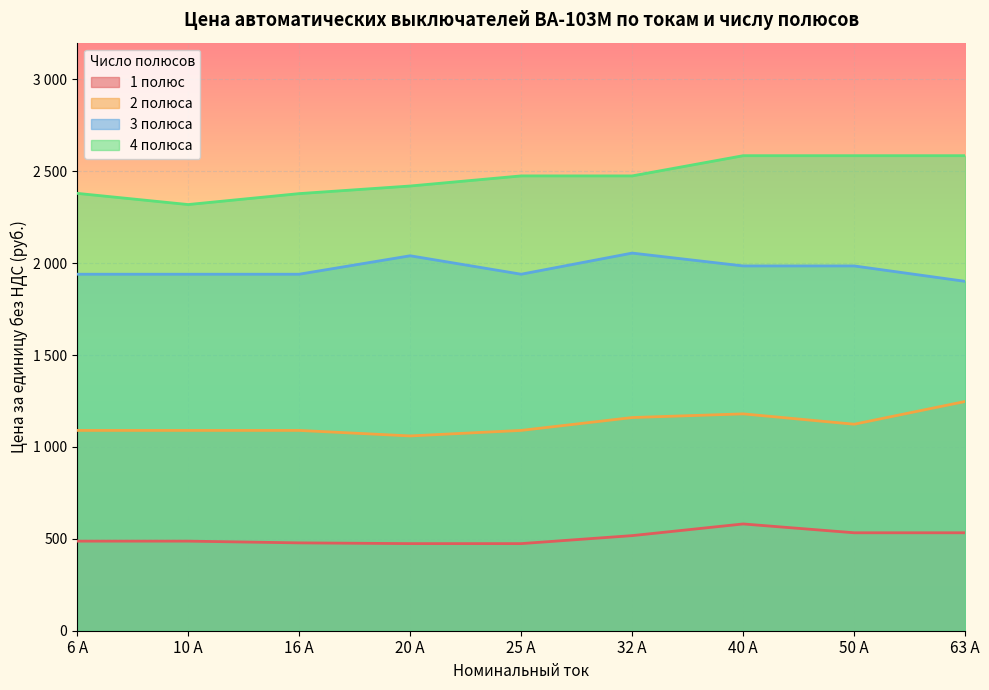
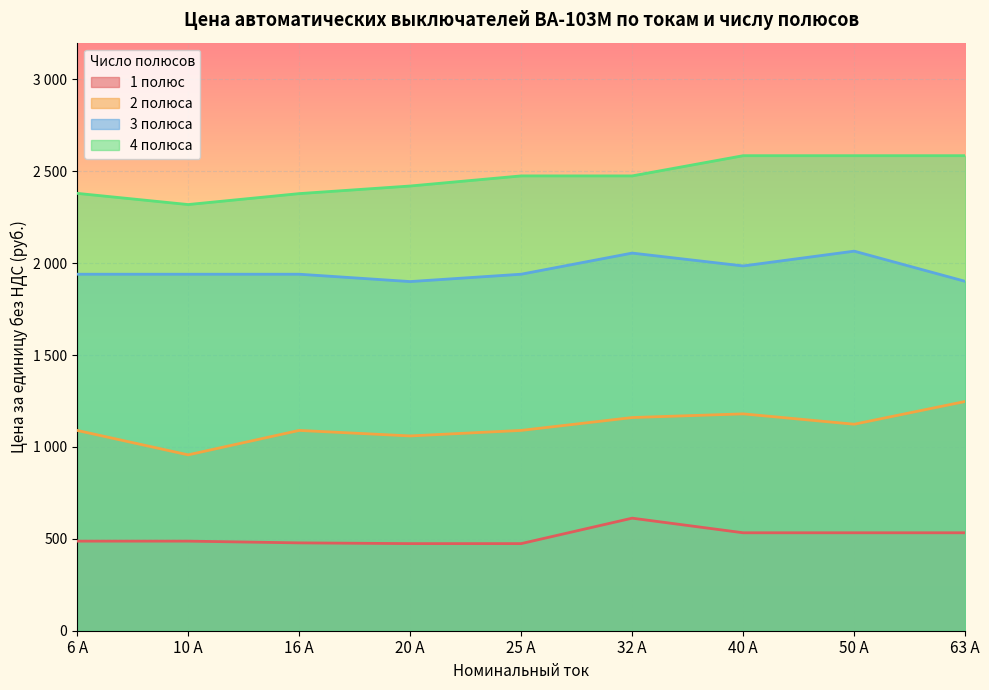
  {
    "1 полюс": {
      "6 А": 490,
      "10 А": 490,
      "16 А": 480,
      "20 А": 470,
      "25 А": 470,
-     "32 А": 520,
-     "40 А": 580,
+     "32 А": 610,
+     "40 А": 530,
      "50 А": 530,
      "63 А": 530
    },
    "2 полюса": {
      "6 А": 1090,
-     "10 А": 1090,
+     "10 А": 960,
      "16 А": 1090,
      "20 А": 1060,
      "25 А": 1090,
      "32 А": 1160,
      "40 А": 1180,
      "50 А": 1120,
      "63 А": 1250
    },
    "3 полюса": {
      "6 А": 1940,
      "10 А": 1940,
      "16 А": 1940,
-     "20 А": 2040,
+     "20 А": 1900,
      "25 А": 1940,
      "32 А": 2060,
      "40 А": 1990,
-     "50 А": 1990,
+     "50 А": 2070,
      "63 А": 1900
    },
    "4 полюса": {
      "6 А": 2380,
      "10 А": 2320,
      "16 А": 2380,
      "20 А": 2420,
      "25 А": 2480,
      "32 А": 2480,
      "40 А": 2590,
      "50 А": 2590,
      "63 А": 2590
    }
  }
